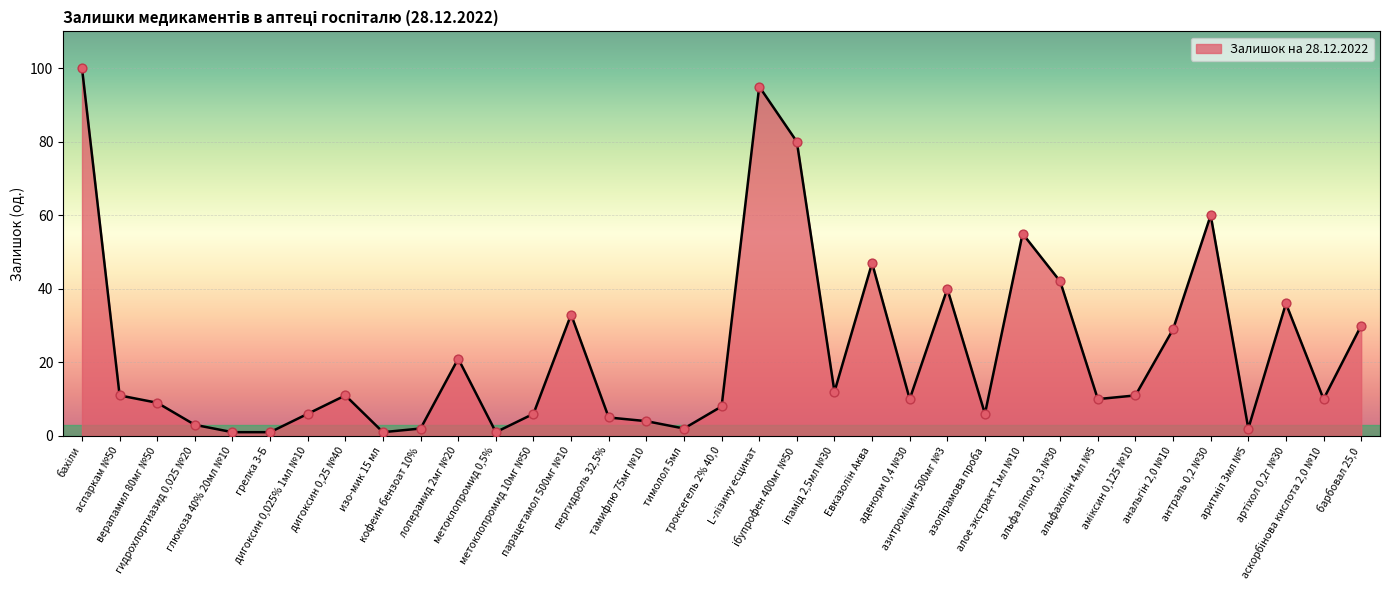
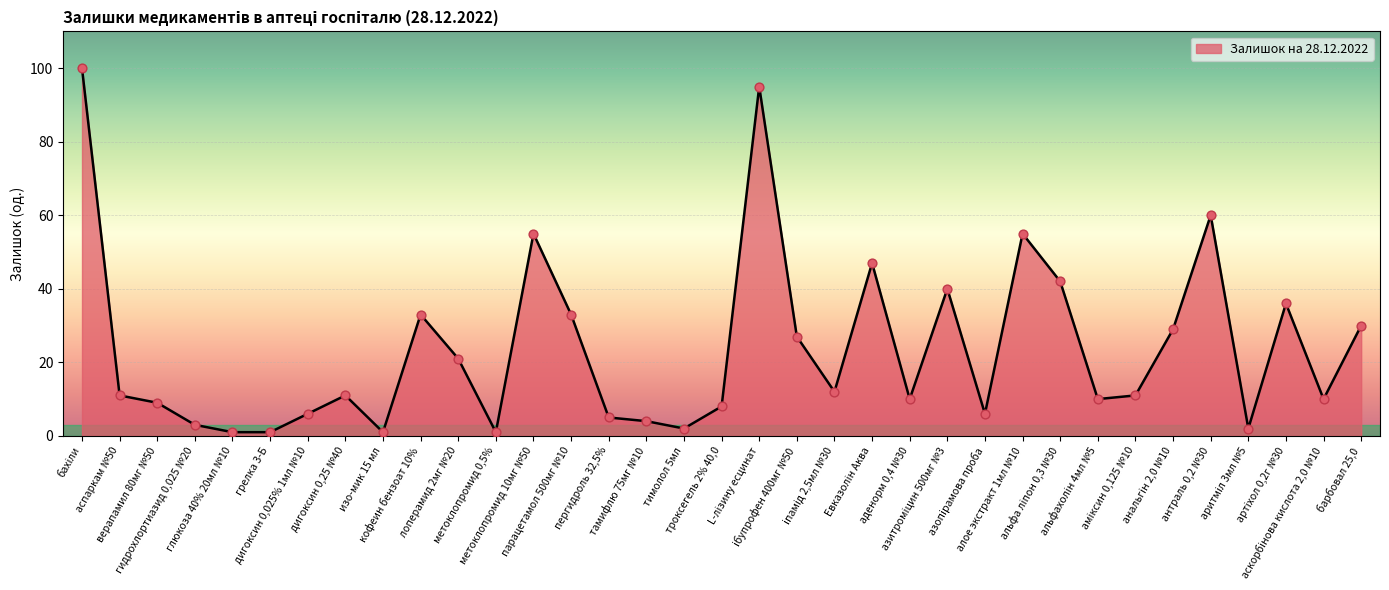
  {
    "бахіли": 100,
    "аспаркам №50": 11,
    "верапамил 80мг №50": 9,
    "гидрохлортиазид 0,025 №20": 3,
    "глюкоза 40% 20мл №10": 1,
    "грелка 3-Б": 1,
    "дигоксин 0,025% 1мл №10": 6,
    "дигоксин 0,25 №40": 11,
    "изо-мик 15 мл": 1,
-   "кофеин бензоат 10%": 2,
+   "кофеин бензоат 10%": 33,
    "лоперамид 2мг №20": 21,
    "метоклопромид 0,5%": 1,
-   "метоклопромид 10мг №50": 6,
+   "метоклопромид 10мг №50": 55,
    "парацетамол 500мг №10": 33,
    "пергидроль 32,5%": 5,
    "тамифлю 75мг №10": 4,
    "тимолол 5мл": 2,
    "троксегель 2% 40,0": 8,
    "L-лізину есцинат": 95,
-   "ібупрофен 400мг №50": 80,
+   "ібупрофен 400мг №50": 27,
    "іпамід 2,5мл №30": 12,
    "Евказолін Аква": 47,
    "аденорм 0,4 №30": 10,
    "азитроміцин 500мг №3": 40,
    "азопірамова проба": 6,
    "алое экстракт 1мл №10": 55,
    "альфа ліпон 0,3 №30": 42,
    "альфахолін 4мл №5": 10,
    "аміксин 0,125 №10": 11,
    "анальгін 2,0 №10": 29,
    "антраль 0,2 №30": 60,
    "аритміл 3мл №5": 2,
    "артіхол 0,2г №30": 36,
    "аскорбінова кислота 2,0 №10": 10,
    "барбовал 25,0": 30
  }
